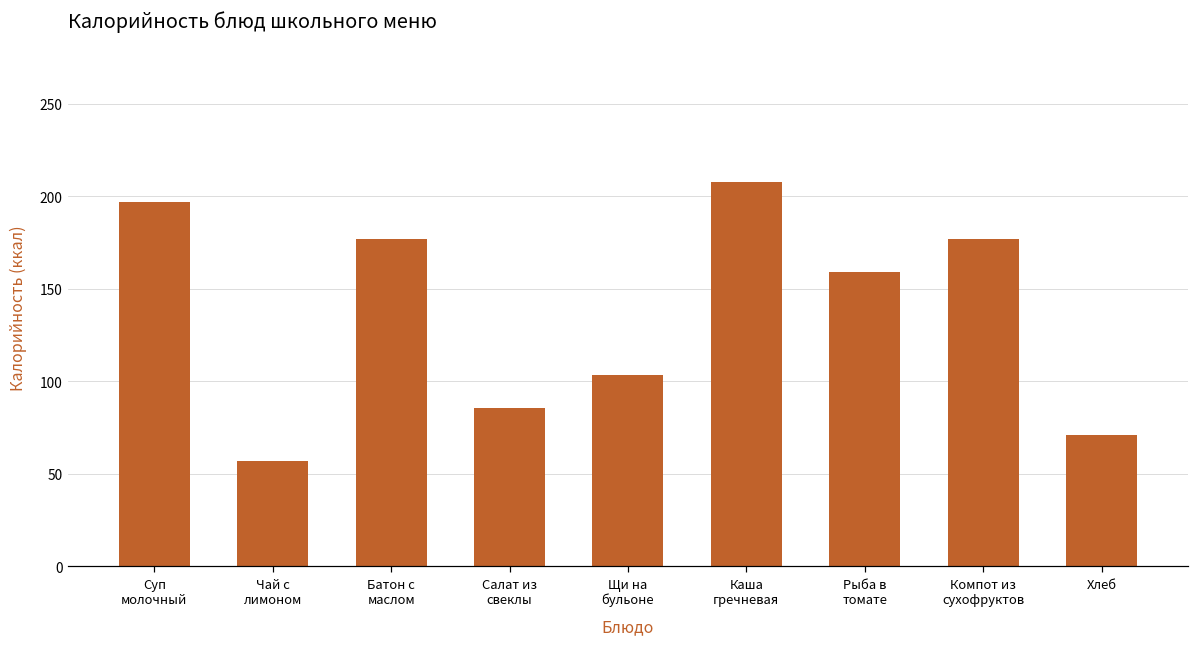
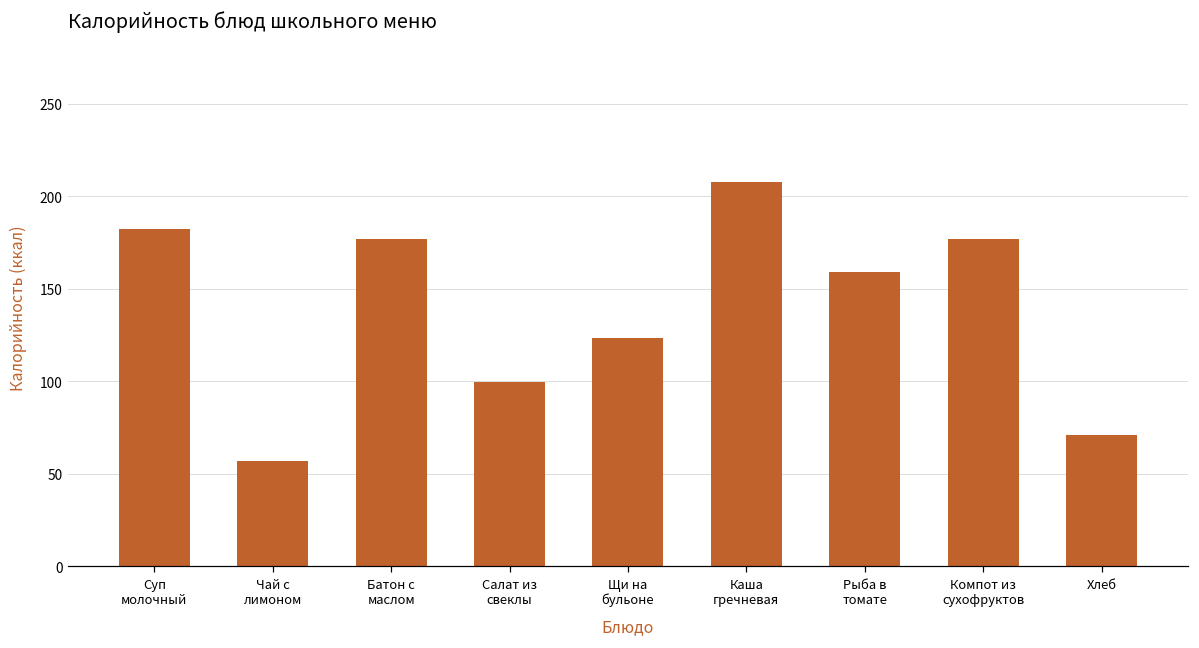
  {
-   "Суп молочный": 197,
+   "Суп молочный": 182,
    "Чай с лимоном": 57,
    "Батон с маслом": 177,
-   "Салат из свеклы": 86,
-   "Щи на бульоне": 103,
+   "Салат из свеклы": 100,
+   "Щи на бульоне": 123,
    "Каша гречневая": 208,
    "Рыба в томате": 159,
    "Компот из сухофруктов": 177,
    "Хлеб": 71
  }
